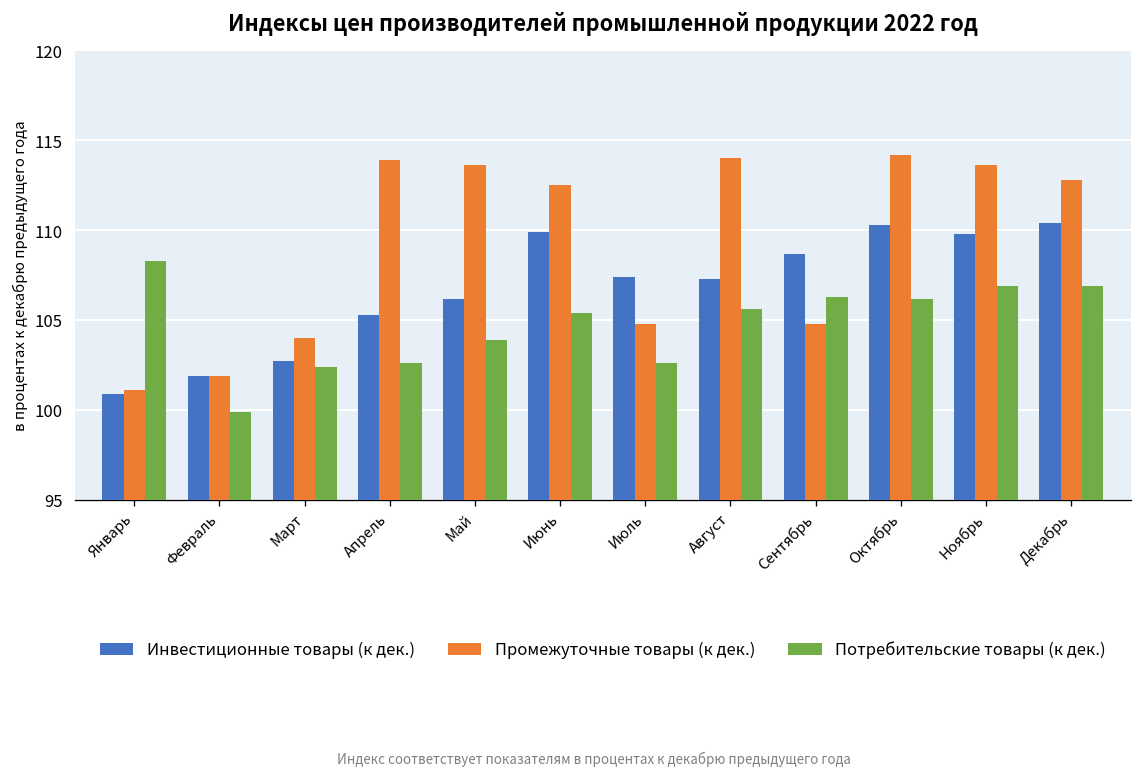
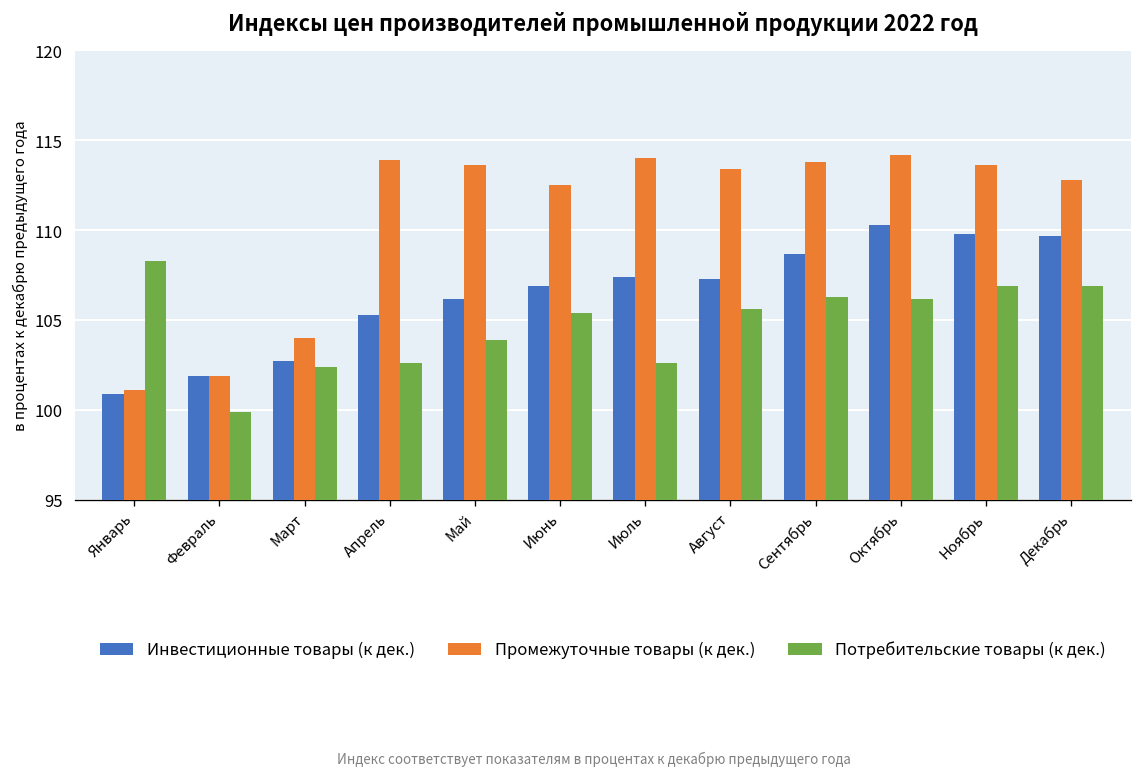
  {
    "Инвестиционные товары (к дек.)": {
      "Январь": 100.9,
      "Февраль": 101.9,
      "Март": 102.7,
      "Апрель": 105.3,
      "Май": 106.2,
-     "Июнь": 109.9,
+     "Июнь": 106.9,
      "Июль": 107.4,
      "Август": 107.3,
      "Сентябрь": 108.7,
      "Октябрь": 110.3,
      "Ноябрь": 109.8,
-     "Декабрь": 110.4
+     "Декабрь": 109.7
    },
    "Промежуточные товары (к дек.)": {
      "Январь": 101.1,
      "Февраль": 101.9,
      "Март": 104.0,
      "Апрель": 113.9,
      "Май": 113.6,
      "Июнь": 112.5,
-     "Июль": 104.8,
-     "Август": 114.0,
-     "Сентябрь": 104.8,
+     "Июль": 114.0,
+     "Август": 113.4,
+     "Сентябрь": 113.8,
      "Октябрь": 114.2,
      "Ноябрь": 113.6,
      "Декабрь": 112.8
    },
    "Потребительские товары (к дек.)": {
      "Январь": 108.3,
      "Февраль": 99.9,
      "Март": 102.4,
      "Апрель": 102.6,
      "Май": 103.9,
      "Июнь": 105.4,
      "Июль": 102.6,
      "Август": 105.6,
      "Сентябрь": 106.3,
      "Октябрь": 106.2,
      "Ноябрь": 106.9,
      "Декабрь": 106.9
    }
  }
